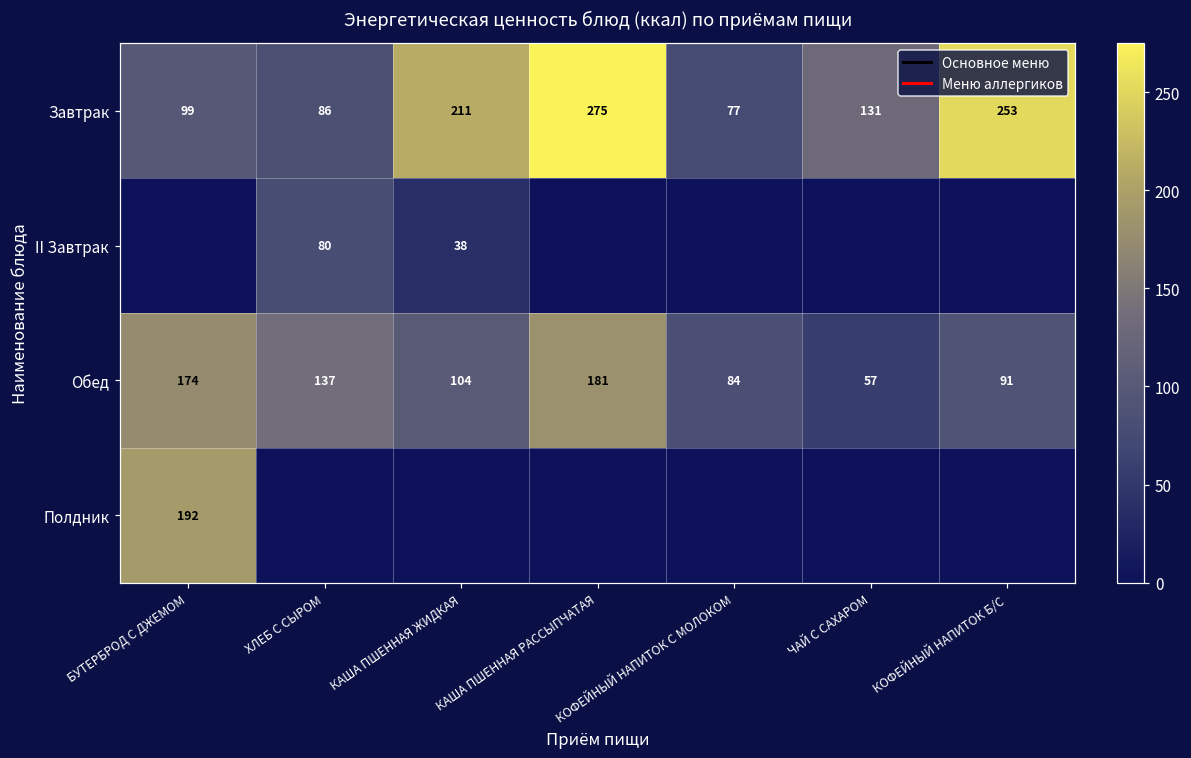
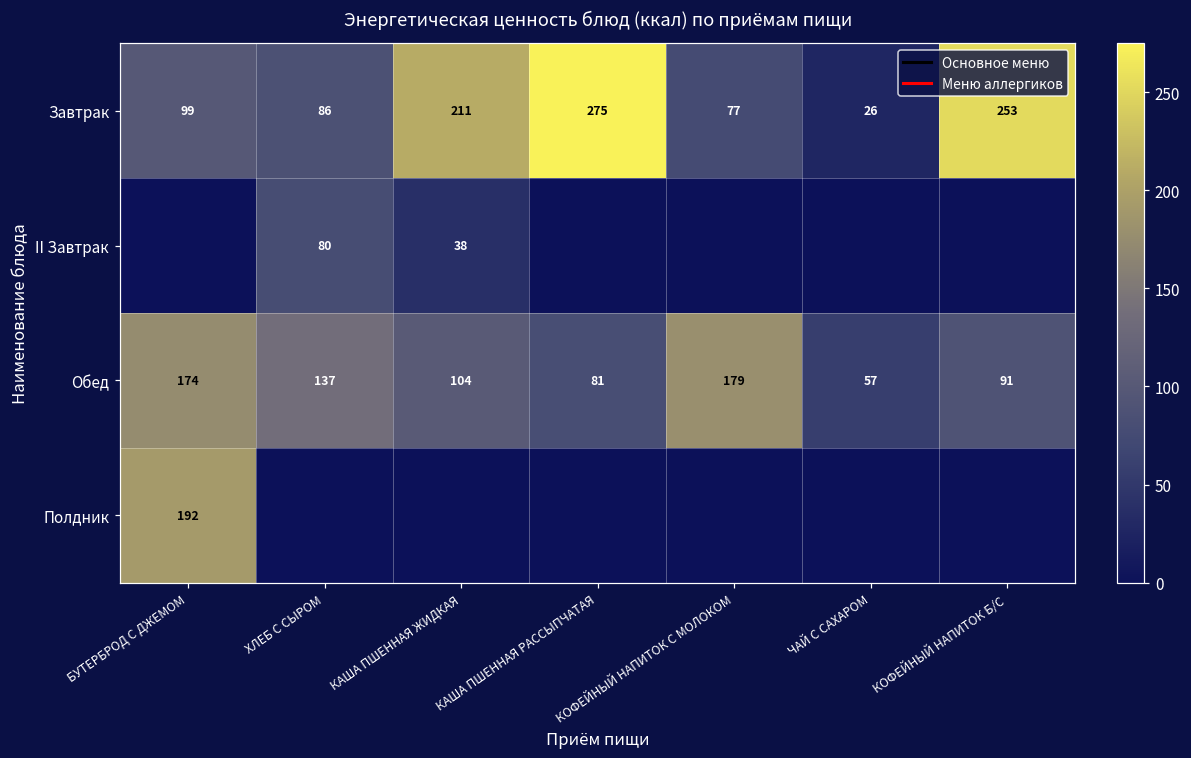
  {
    "Завтрак": {
      "БУТЕРБРОД С ДЖЕМОМ": 99,
      "ХЛЕБ С СЫРОМ": 86,
      "КАША ПШЕННАЯ ЖИДКАЯ": 211,
      "КАША ПШЕННАЯ РАССЫПЧАТАЯ": 275,
      "КОФЕЙНЫЙ НАПИТОК С МОЛОКОМ": 77,
-     "ЧАЙ С САХАРОМ": 131,
+     "ЧАЙ С САХАРОМ": 26,
      "КОФЕЙНЫЙ НАПИТОК Б/С": 253
    },
    "II Завтрак": {
      "ХЛЕБ С СЫРОМ": 80,
      "КАША ПШЕННАЯ ЖИДКАЯ": 38
    },
    "Обед": {
      "БУТЕРБРОД С ДЖЕМОМ": 174,
      "ХЛЕБ С СЫРОМ": 137,
      "КАША ПШЕННАЯ ЖИДКАЯ": 104,
-     "КАША ПШЕННАЯ РАССЫПЧАТАЯ": 181,
-     "КОФЕЙНЫЙ НАПИТОК С МОЛОКОМ": 84,
+     "КАША ПШЕННАЯ РАССЫПЧАТАЯ": 81,
+     "КОФЕЙНЫЙ НАПИТОК С МОЛОКОМ": 179,
      "ЧАЙ С САХАРОМ": 57,
      "КОФЕЙНЫЙ НАПИТОК Б/С": 91
    },
    "Полдник": {
      "БУТЕРБРОД С ДЖЕМОМ": 192
    }
  }
